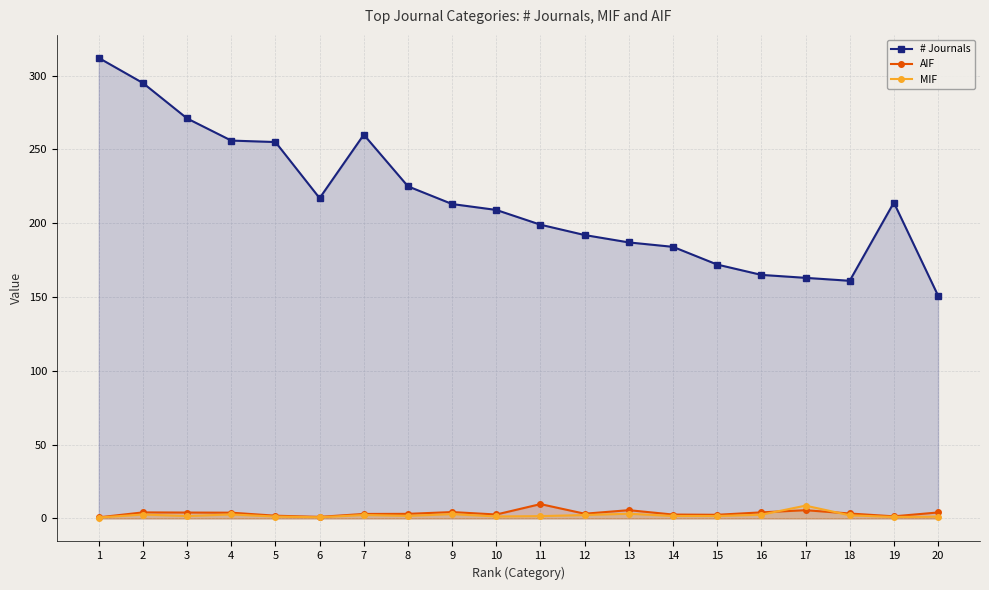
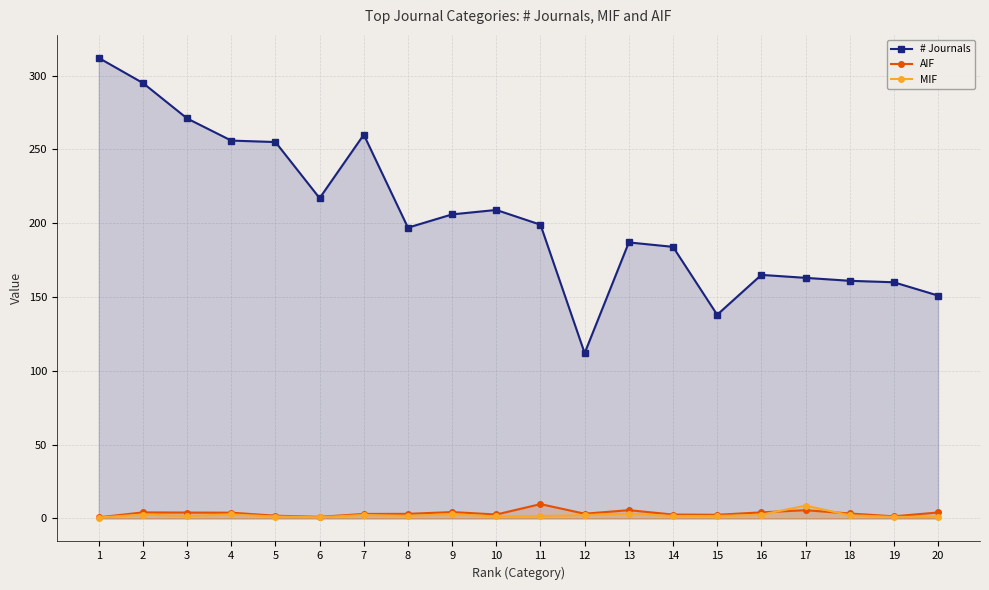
  {
    "# Journals": {
      "1": 312,
      "2": 295,
      "3": 271,
      "4": 256,
      "5": 255,
      "6": 217,
      "7": 260,
-     "8": 225,
-     "9": 213,
+     "8": 197,
+     "9": 206,
      "10": 209,
      "11": 199,
-     "12": 192,
+     "12": 112,
      "13": 187,
      "14": 184,
-     "15": 172,
+     "15": 138,
      "16": 165,
      "17": 163,
      "18": 161,
-     "19": 214,
+     "19": 160,
      "20": 151
    },
    "AIF": {
      "3": 4,
      "11": 10,
      "13": 6,
      "17": 6,
      "20": 4
    },
    "MIF": {
      "3": 2,
      "11": 2,
      "13": 3,
      "17": 9,
      "20": 1
    }
  }
